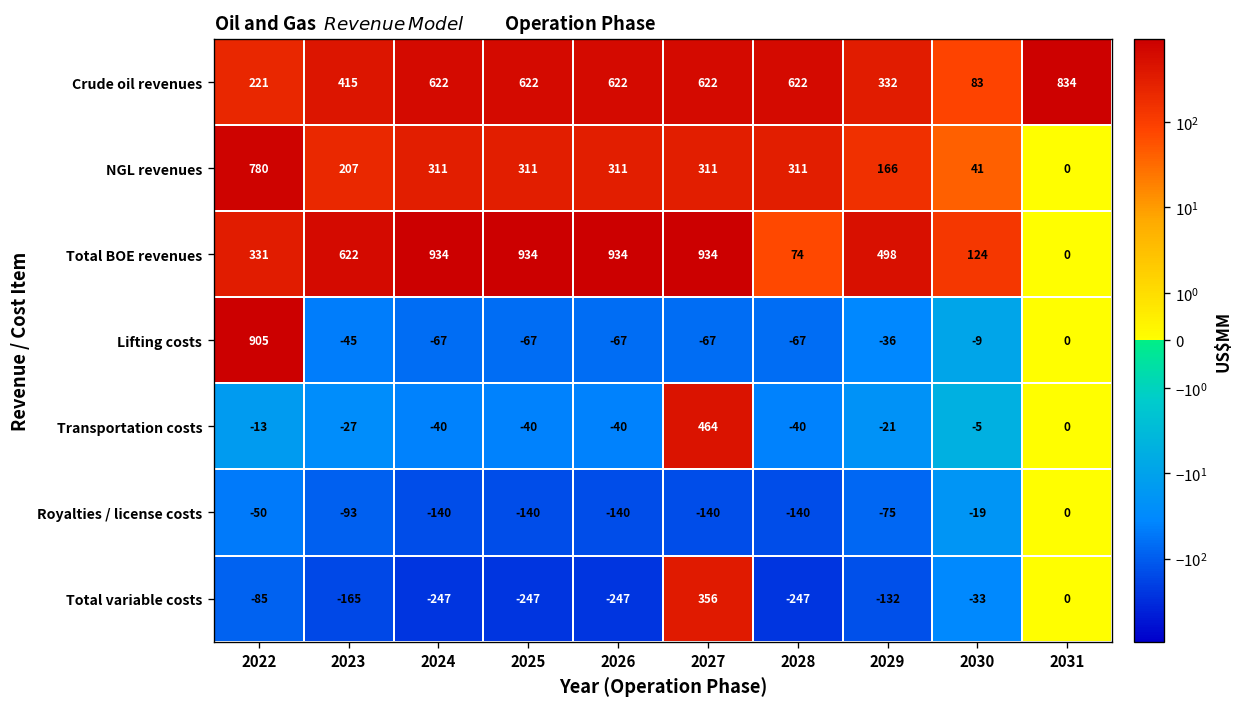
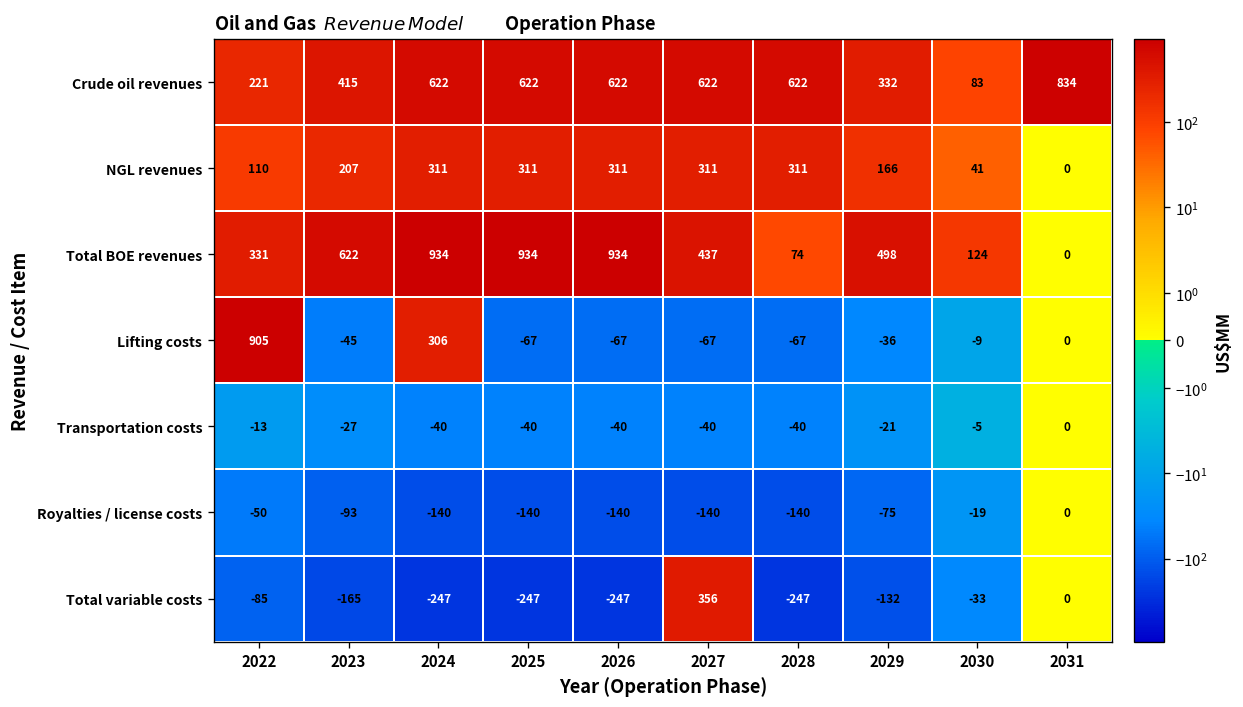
  {
    "Crude oil revenues": {
      "2022": 221,
      "2023": 415,
      "2024": 622,
      "2025": 622,
      "2026": 622,
      "2027": 622,
      "2028": 622,
      "2029": 332,
      "2030": 83,
      "2031": 834
    },
    "NGL revenues": {
-     "2022": 780,
+     "2022": 110,
      "2023": 207,
      "2024": 311,
      "2025": 311,
      "2026": 311,
      "2027": 311,
      "2028": 311,
      "2029": 166,
      "2030": 41,
      "2031": 0
    },
    "Total BOE revenues": {
      "2022": 331,
      "2023": 622,
      "2024": 934,
      "2025": 934,
      "2026": 934,
-     "2027": 934,
+     "2027": 437,
      "2028": 74,
      "2029": 498,
      "2030": 124,
      "2031": 0
    },
    "Lifting costs": {
      "2022": 905,
      "2023": -45,
-     "2024": -67,
+     "2024": 306,
      "2025": -67,
      "2026": -67,
      "2027": -67,
      "2028": -67,
      "2029": -36,
      "2030": -9,
      "2031": 0
    },
    "Transportation costs": {
      "2022": -13,
      "2023": -27,
      "2024": -40,
      "2025": -40,
      "2026": -40,
-     "2027": 464,
+     "2027": -40,
      "2028": -40,
      "2029": -21,
      "2030": -5,
      "2031": 0
    },
    "Royalties / license costs": {
      "2022": -50,
      "2023": -93,
      "2024": -140,
      "2025": -140,
      "2026": -140,
      "2027": -140,
      "2028": -140,
      "2029": -75,
      "2030": -19,
      "2031": 0
    },
    "Total variable costs": {
      "2022": -85,
      "2023": -165,
      "2024": -247,
      "2025": -247,
      "2026": -247,
      "2027": 356,
      "2028": -247,
      "2029": -132,
      "2030": -33,
      "2031": 0
    }
  }
